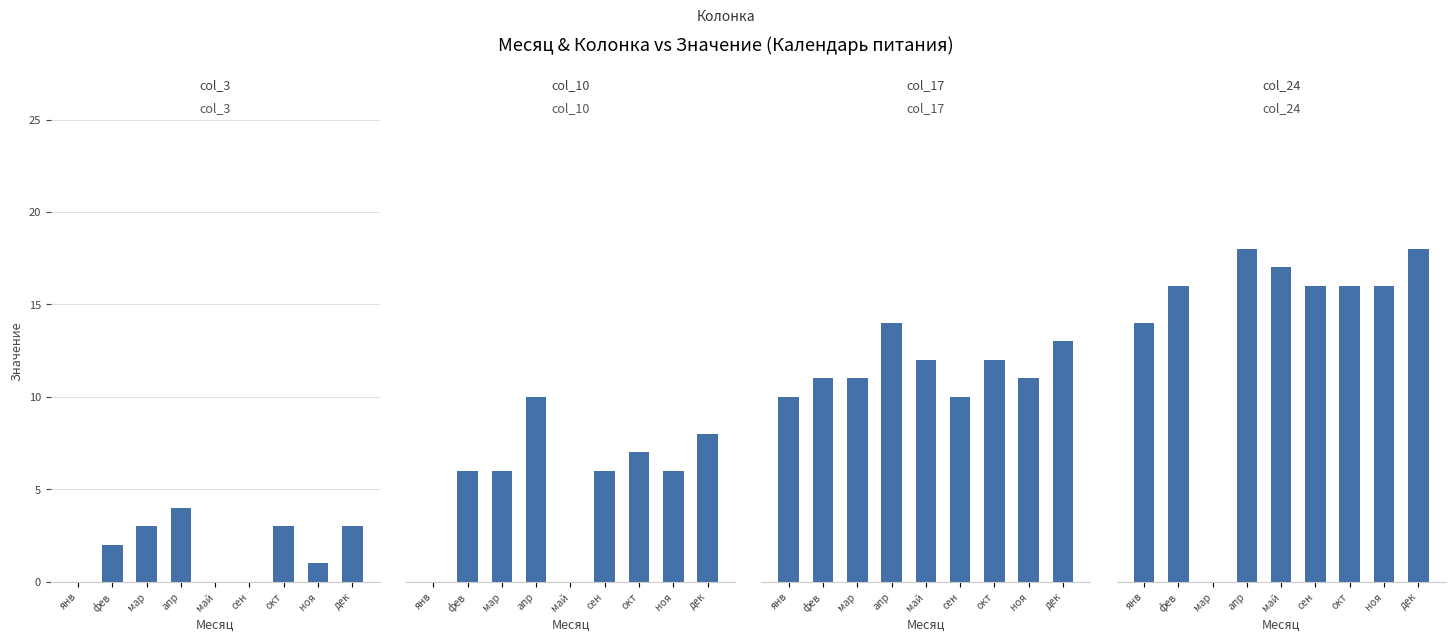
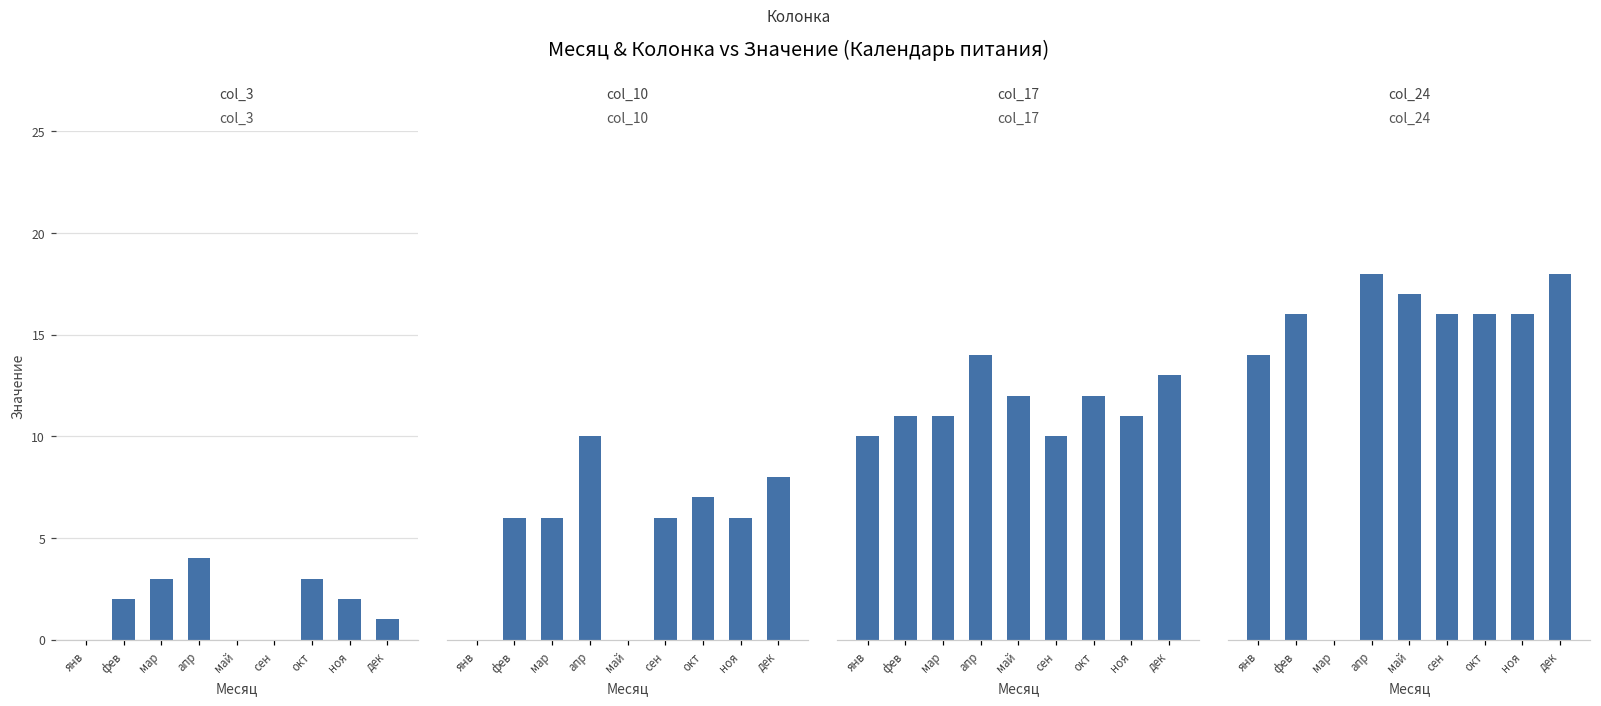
  {
    "col_3": {
      "янв": 0,
      "фев": 2,
      "мар": 3,
      "апр": 4,
      "май": 0,
      "сен": 0,
      "окт": 3,
-     "ноя": 1,
-     "дек": 3
+     "ноя": 2,
+     "дек": 1
    }
  }
